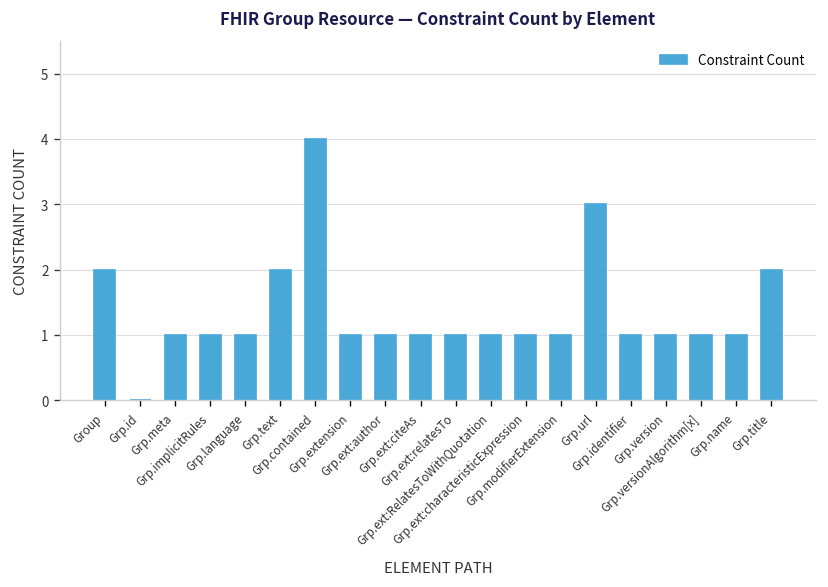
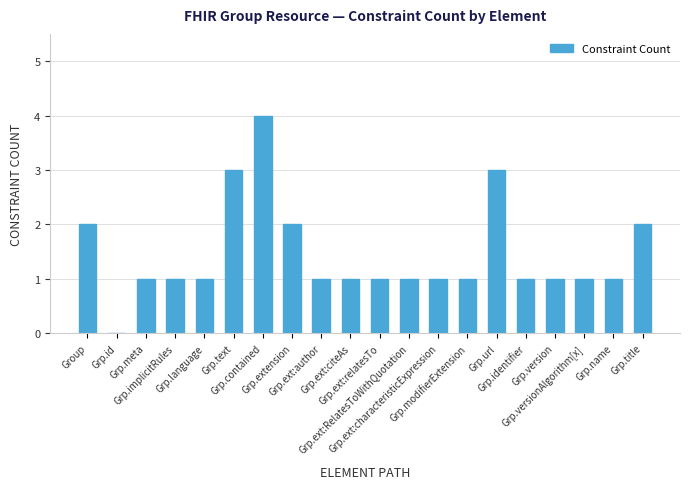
  {
    "Group": 2,
    "Grp.id": 0,
    "Grp.meta": 1,
    "Grp.implicitRules": 1,
    "Grp.language": 1,
-   "Grp.text": 2,
+   "Grp.text": 3,
    "Grp.contained": 4,
-   "Grp.extension": 1,
+   "Grp.extension": 2,
    "Grp.ext:author": 1,
    "Grp.ext:citeAs": 1,
    "Grp.ext:relatesTo": 1,
    "Grp.ext:RelatesToWithQuotation": 1,
    "Grp.ext:characteristicExpression": 1,
    "Grp.modifierExtension": 1,
    "Grp.url": 3,
    "Grp.identifier": 1,
    "Grp.version": 1,
    "Grp.versionAlgorithm[x]": 1,
    "Grp.name": 1,
    "Grp.title": 2
  }
